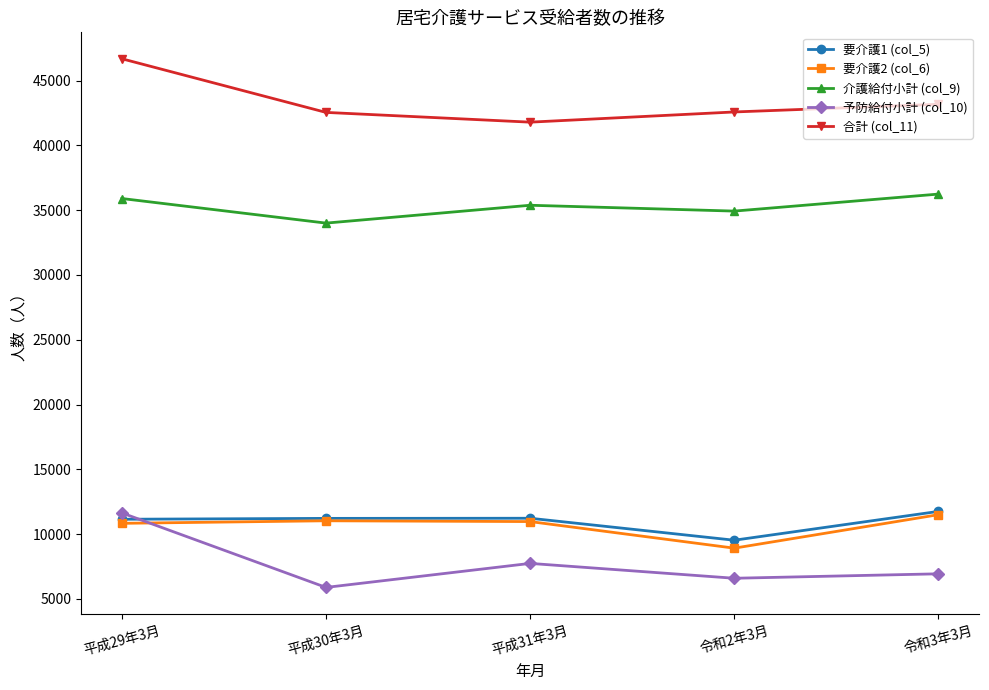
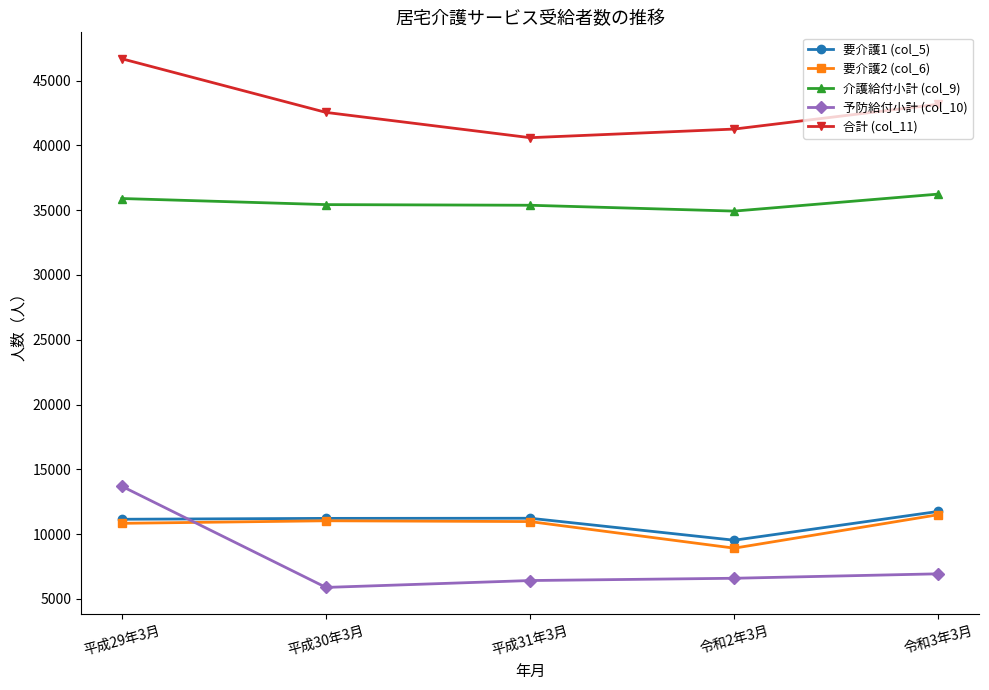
  {
    "要介護1 (col_5)": {
      "平成29年3月": 11100,
      "平成31年3月": 11200,
      "令和2年3月": 9500,
      "令和3年3月": 11800
    },
    "要介護2 (col_6)": {
      "平成29年3月": 10800,
      "平成31年3月": 11000,
      "令和2年3月": 8900,
      "令和3年3月": 11500
    },
    "介護給付小計 (col_9)": {
      "平成29年3月": 35900,
-     "平成30年3月": 34000,
+     "平成30年3月": 35400,
      "平成31年3月": 35400,
      "令和2年3月": 34900,
      "令和3年3月": 36200
    },
    "予防給付小計 (col_10)": {
-     "平成29年3月": 11600,
+     "平成29年3月": 13700,
      "平成30年3月": 5900,
-     "平成31年3月": 7700,
+     "平成31年3月": 6400,
      "令和2年3月": 6600,
      "令和3年3月": 6900
    },
    "合計 (col_11)": {
      "平成29年3月": 46700,
      "平成30年3月": 42500,
-     "平成31年3月": 41800,
-     "令和2年3月": 42600
+     "平成31年3月": 40600,
+     "令和2年3月": 41300
    }
  }
